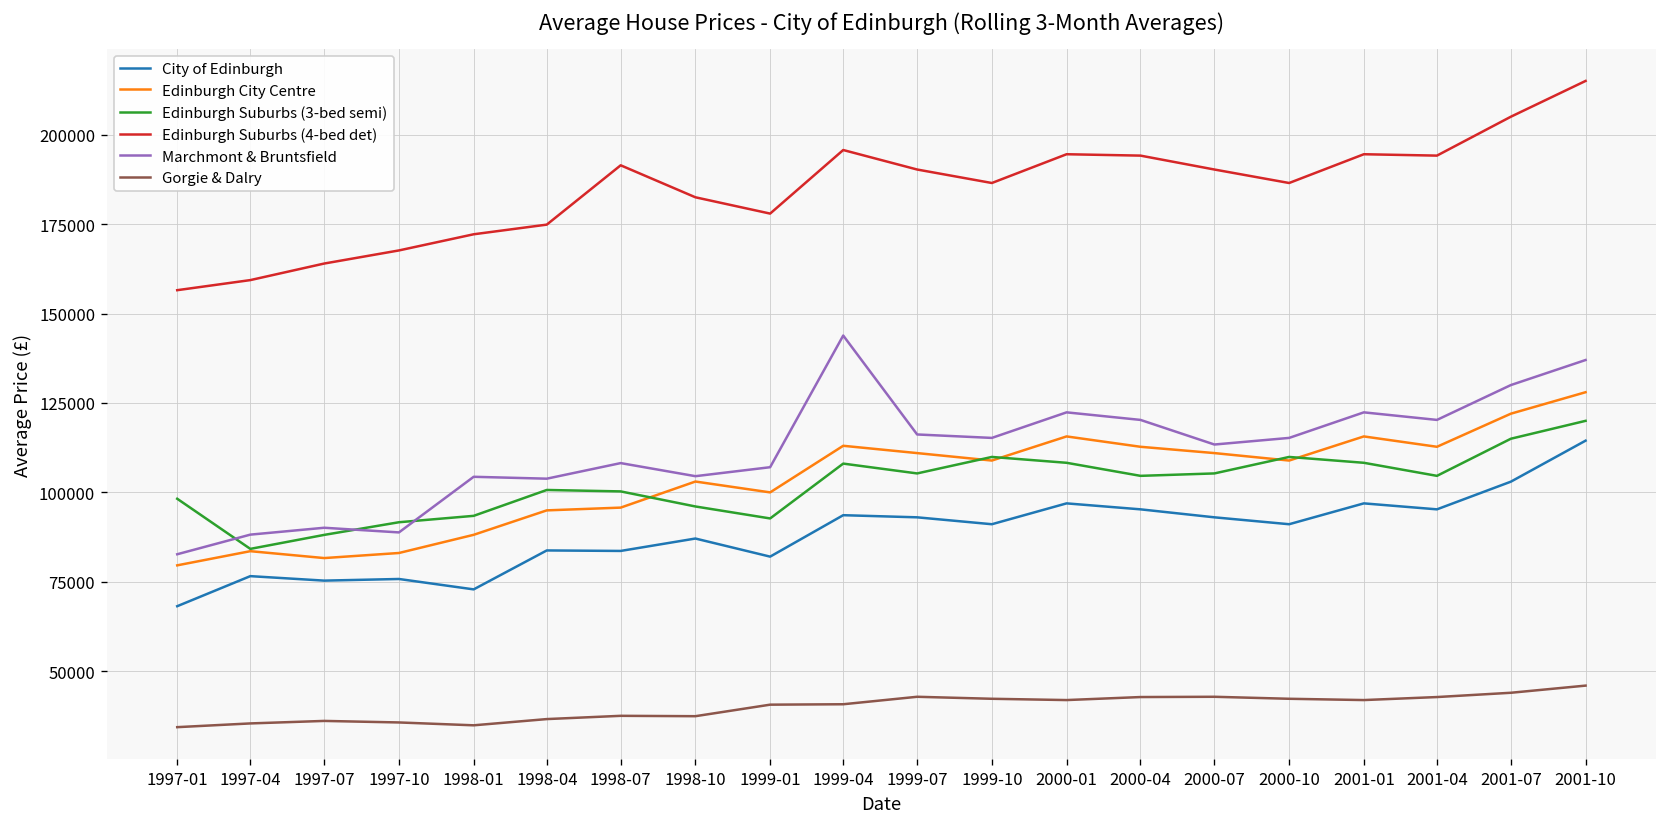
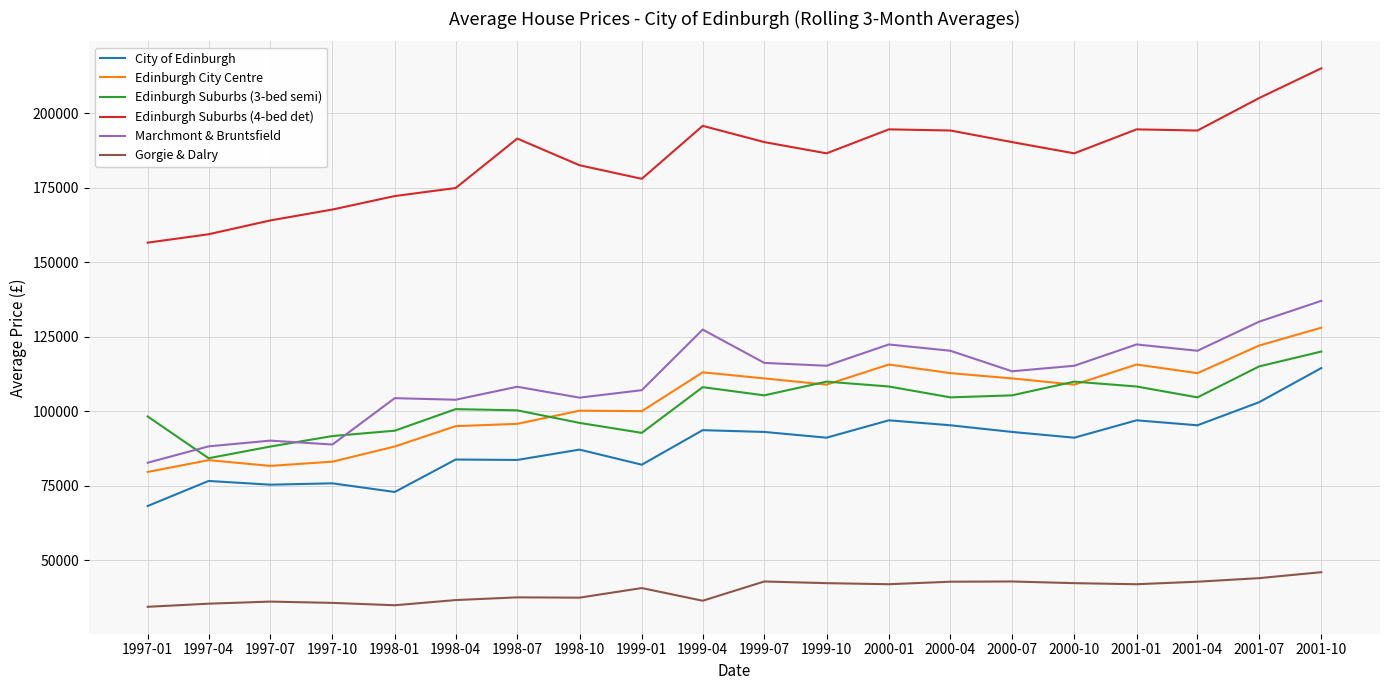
  {
    "City of Edinburgh": {
      "1997-01": 68000,
      "1997-04": 77000,
      "1997-07": 75000,
      "1997-10": 76000,
      "1998-01": 73000,
      "1998-04": 84000,
      "1998-07": 84000,
      "1998-10": 87000,
      "1999-01": 82000,
      "1999-04": 94000,
      "1999-07": 93000,
      "1999-10": 91000,
      "2000-01": 97000,
      "2000-04": 95000,
      "2000-07": 93000,
      "2000-10": 91000,
      "2001-01": 97000,
      "2001-04": 95000,
      "2001-07": 103000,
      "2001-10": 114000
    },
    "Edinburgh City Centre": {
      "1997-01": 80000,
      "1997-07": 82000,
      "1997-10": 83000,
      "1998-01": 88000,
      "1998-04": 95000,
      "1998-07": 96000,
-     "1998-10": 103000,
+     "1998-10": 100000,
      "1999-01": 100000,
      "1999-04": 113000,
      "1999-07": 111000,
      "1999-10": 109000,
      "2000-01": 116000,
      "2000-04": 113000,
      "2000-07": 111000,
      "2000-10": 109000,
      "2001-01": 116000,
      "2001-04": 113000,
      "2001-07": 122000,
      "2001-10": 128000
    },
    "Edinburgh Suburbs (3-bed semi)": {
      "1997-01": 98000,
      "1997-07": 88000,
      "1997-10": 92000,
      "1998-01": 93000,
      "1998-04": 101000,
      "1998-07": 100000,
      "1998-10": 96000,
      "1999-01": 93000,
      "1999-04": 108000,
      "1999-07": 105000,
      "1999-10": 110000,
      "2000-01": 108000,
      "2000-04": 105000,
      "2000-07": 105000,
      "2000-10": 110000,
      "2001-01": 108000,
      "2001-04": 105000,
      "2001-07": 115000,
      "2001-10": 120000
    },
    "Edinburgh Suburbs (4-bed det)": {
      "1997-01": 157000,
      "1997-04": 159000,
      "1997-07": 164000,
      "1997-10": 168000,
      "1998-01": 172000,
      "1998-04": 175000,
      "1998-07": 191000,
      "1998-10": 182000,
      "1999-01": 178000,
      "1999-04": 196000,
      "1999-07": 190000,
      "1999-10": 186000,
      "2000-01": 195000,
      "2000-04": 194000,
      "2000-07": 190000,
      "2000-10": 186000,
      "2001-01": 195000,
      "2001-04": 194000,
      "2001-07": 205000,
      "2001-10": 215000
    },
    "Marchmont & Bruntsfield": {
      "1997-01": 83000,
      "1997-04": 88000,
      "1997-07": 90000,
      "1997-10": 89000,
      "1998-01": 104000,
      "1998-04": 104000,
      "1998-07": 108000,
      "1998-10": 105000,
      "1999-01": 107000,
-     "1999-04": 144000,
+     "1999-04": 127000,
      "1999-07": 116000,
      "1999-10": 115000,
      "2000-01": 122000,
      "2000-04": 120000,
      "2000-07": 113000,
      "2000-10": 115000,
      "2001-01": 122000,
      "2001-04": 120000,
      "2001-07": 130000,
      "2001-10": 137000
    },
    "Gorgie & Dalry": {
      "1997-01": 34000,
      "1997-04": 35000,
      "1997-07": 36000,
      "1997-10": 36000,
      "1998-01": 35000,
      "1998-04": 37000,
      "1998-07": 38000,
      "1998-10": 37000,
      "1999-01": 41000,
-     "1999-04": 41000,
+     "1999-04": 36000,
      "1999-07": 43000,
      "1999-10": 42000,
      "2000-01": 42000,
      "2000-04": 43000,
      "2000-07": 43000,
      "2000-10": 42000,
      "2001-01": 42000,
      "2001-04": 43000,
      "2001-07": 44000,
      "2001-10": 46000
    }
  }
